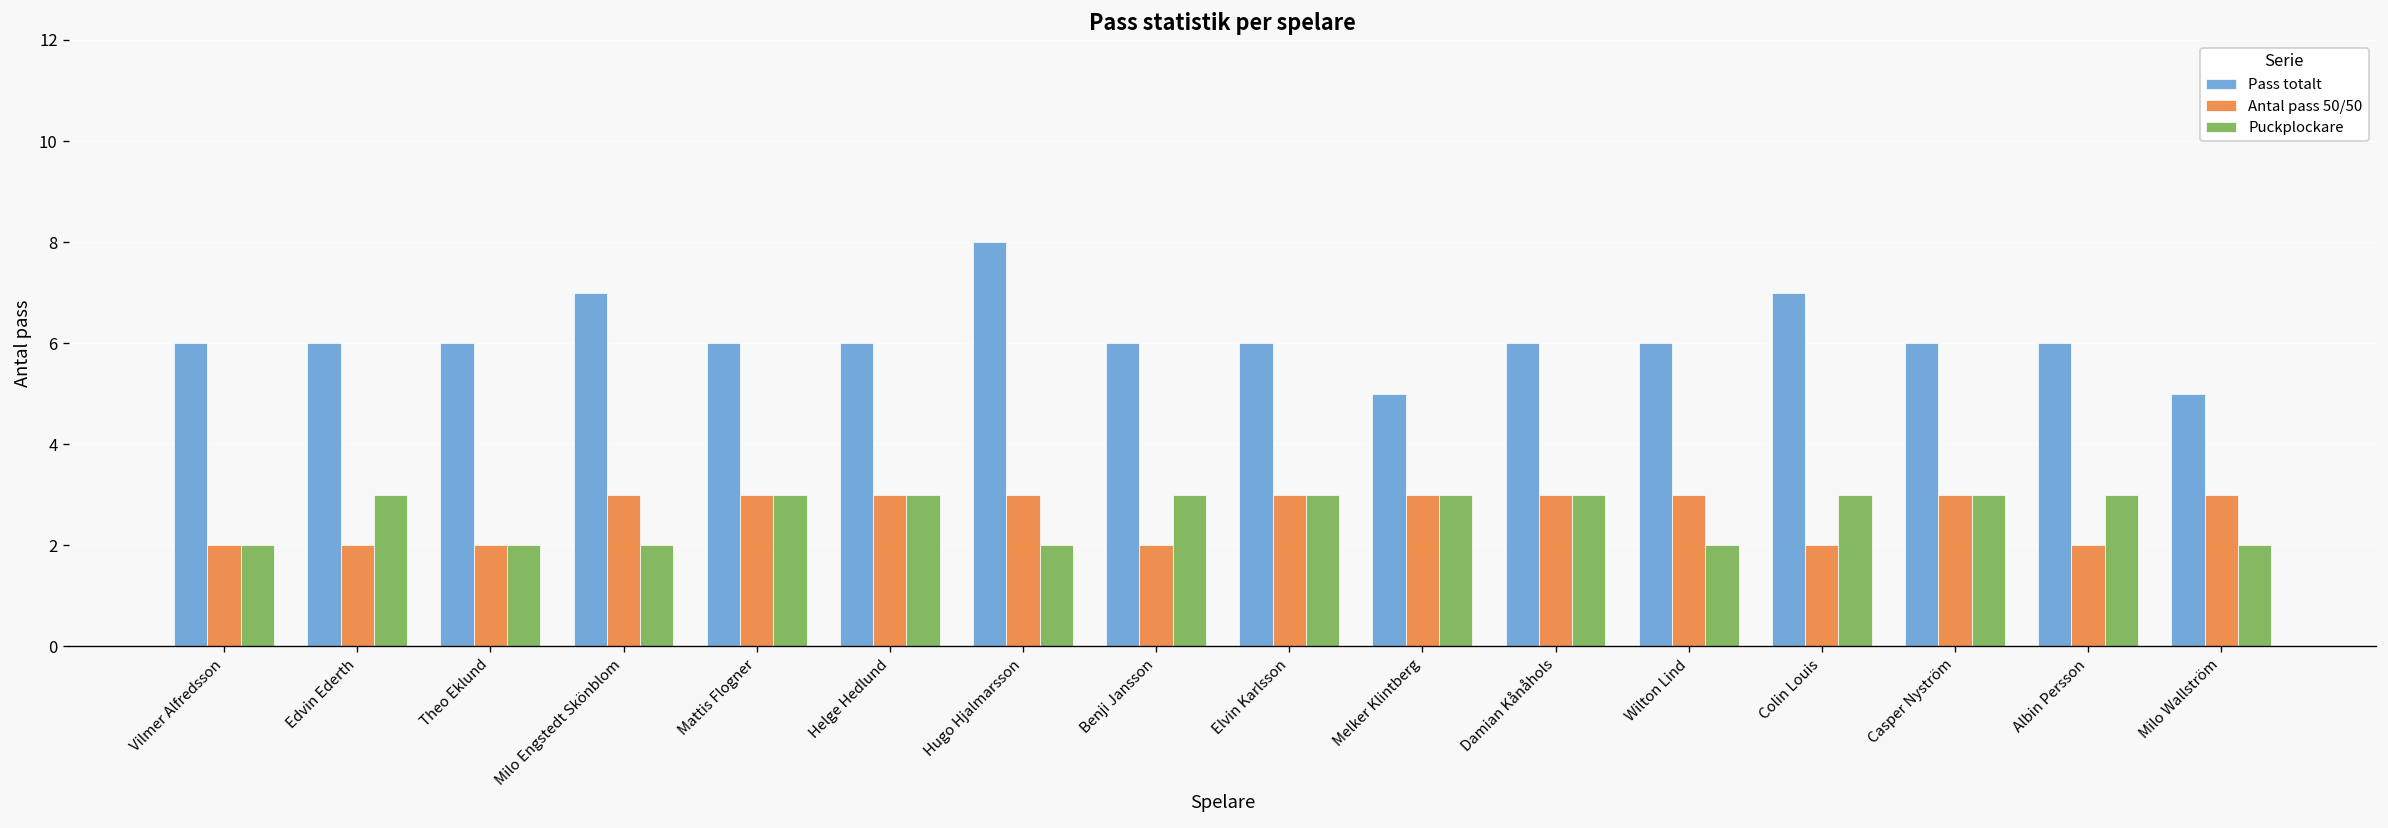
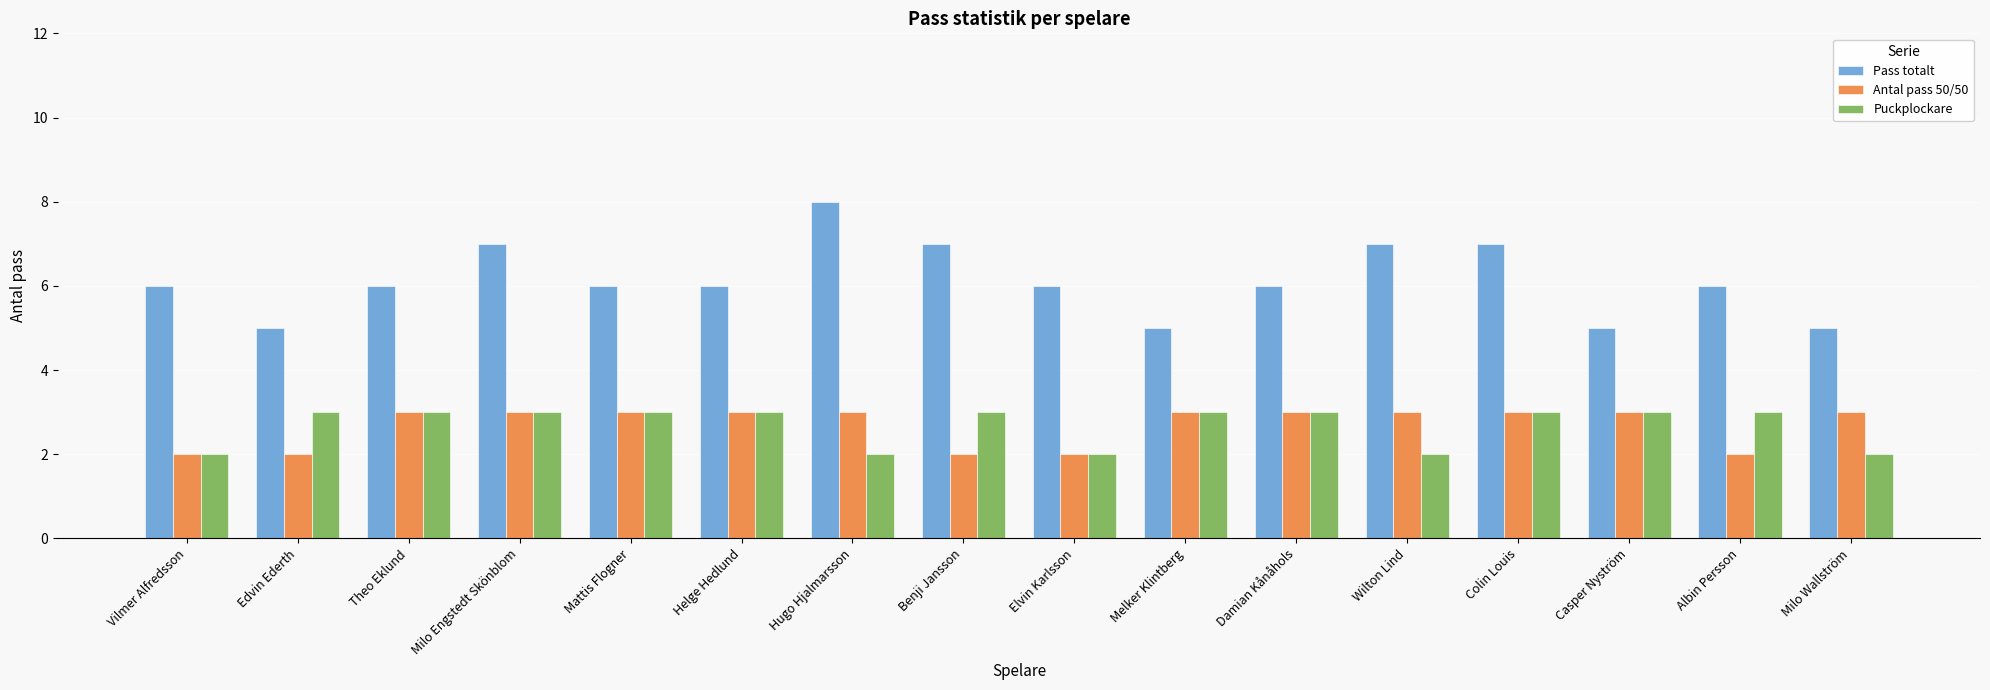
  {
    "Pass totalt": {
      "Vilmer Alfredsson": 6,
-     "Edvin Ederth": 6,
+     "Edvin Ederth": 5,
      "Theo Eklund": 6,
      "Milo Engstedt Skönblom": 7,
      "Mattis Flogner": 6,
      "Helge Hedlund": 6,
      "Hugo Hjalmarsson": 8,
-     "Benji Jansson": 6,
+     "Benji Jansson": 7,
      "Elvin Karlsson": 6,
      "Melker Klintberg": 5,
      "Damian Kånåhols": 6,
-     "Wilton Lind": 6,
+     "Wilton Lind": 7,
      "Colin Louis": 7,
-     "Casper Nyström": 6,
+     "Casper Nyström": 5,
      "Albin Persson": 6,
      "Milo Wallström": 5
    },
    "Antal pass 50/50": {
      "Vilmer Alfredsson": 2,
      "Edvin Ederth": 2,
-     "Theo Eklund": 2,
+     "Theo Eklund": 3,
      "Milo Engstedt Skönblom": 3,
      "Mattis Flogner": 3,
      "Helge Hedlund": 3,
      "Hugo Hjalmarsson": 3,
      "Benji Jansson": 2,
-     "Elvin Karlsson": 3,
+     "Elvin Karlsson": 2,
      "Melker Klintberg": 3,
      "Damian Kånåhols": 3,
      "Wilton Lind": 3,
-     "Colin Louis": 2,
+     "Colin Louis": 3,
      "Casper Nyström": 3,
      "Albin Persson": 2,
      "Milo Wallström": 3
    },
    "Puckplockare": {
      "Vilmer Alfredsson": 2,
      "Edvin Ederth": 3,
-     "Theo Eklund": 2,
-     "Milo Engstedt Skönblom": 2,
+     "Theo Eklund": 3,
+     "Milo Engstedt Skönblom": 3,
      "Mattis Flogner": 3,
      "Helge Hedlund": 3,
      "Hugo Hjalmarsson": 2,
      "Benji Jansson": 3,
-     "Elvin Karlsson": 3,
+     "Elvin Karlsson": 2,
      "Melker Klintberg": 3,
      "Damian Kånåhols": 3,
      "Wilton Lind": 2,
      "Colin Louis": 3,
      "Casper Nyström": 3,
      "Albin Persson": 3,
      "Milo Wallström": 2
    }
  }
